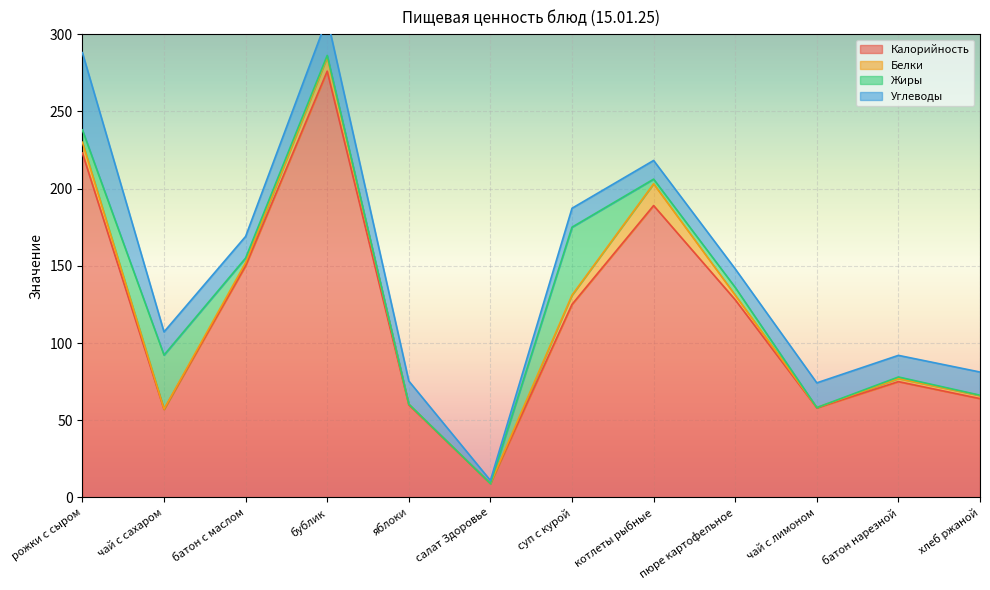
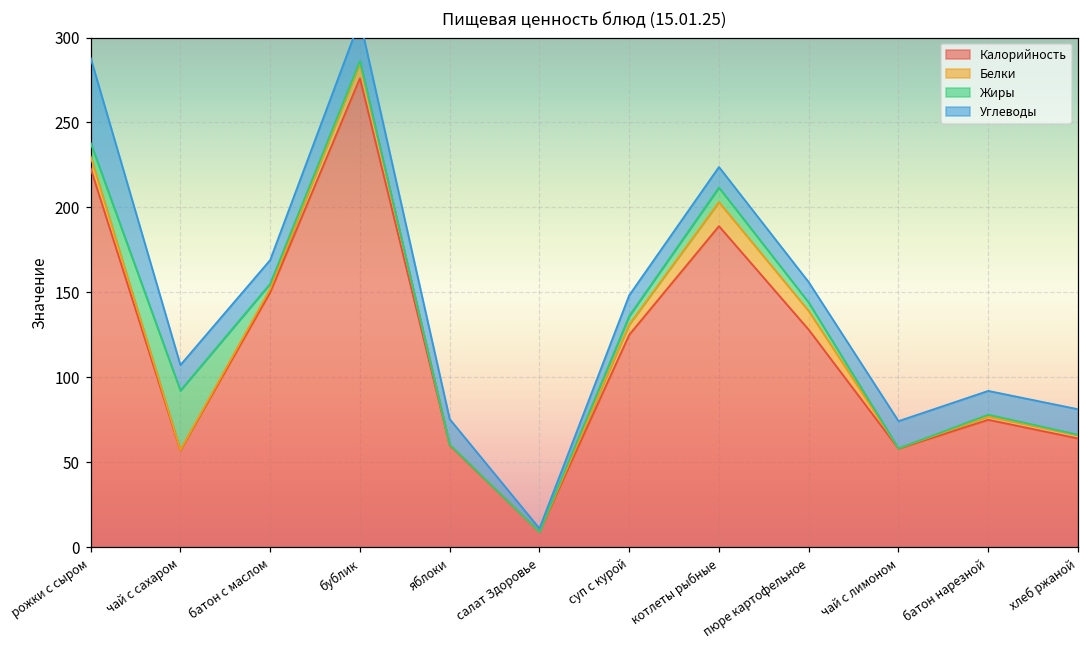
  {
    "Калорийность": {
      "рожки с сыром": 223,
      "батон с маслом": 150,
      "бублик": 276,
      "суп с курой": 125,
      "котлеты рыбные": 189,
      "пюре картофельное": 128,
      "батон нарезной": 75,
      "хлеб ржаной": 64
    },
    "Белки": {
      "рожки с сыром": 7,
      "батон с маслом": 2,
      "суп с курой": 6,
      "котлеты рыбные": 14,
-     "пюре картофельное": 3
+     "пюре картофельное": 11
    },
    "Жиры": {
      "рожки с сыром": 8,
      "чай с сахаром": 35,
      "батон с маслом": 3,
-     "суп с курой": 44,
-     "котлеты рыбные": 3,
+     "суп с курой": 5,
+     "котлеты рыбные": 9,
      "пюре картофельное": 5
    },
    "Углеводы": {
      "рожки с сыром": 50,
      "чай с сахаром": 15,
      "батон с маслом": 14,
      "яблоки": 15,
      "салат Здоровье": 2,
      "суп с курой": 12,
      "котлеты рыбные": 12,
      "пюре картофельное": 12,
      "чай с лимоном": 16,
      "батон нарезной": 14,
      "хлеб ржаной": 15
    }
  }
